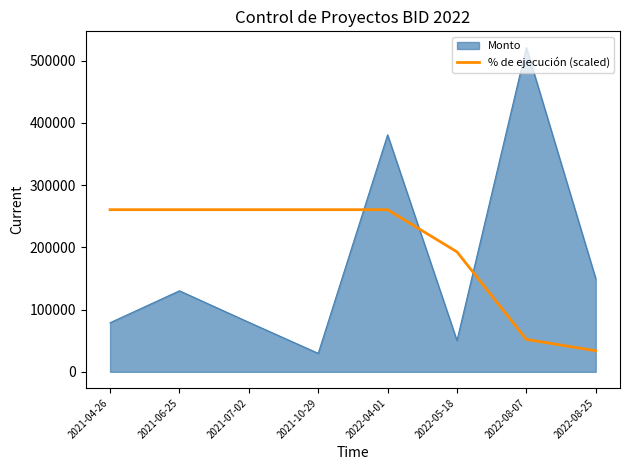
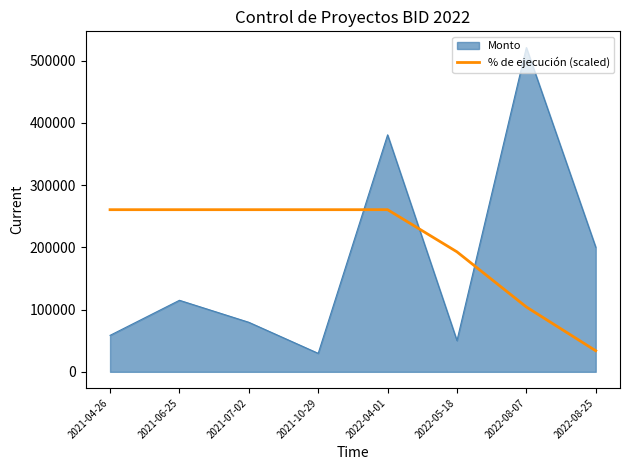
  {
    "Monto": {
-     "2021-04-26": 80000,
-     "2021-06-25": 130000,
+     "2021-04-26": 60000,
+     "2021-06-25": 110000,
      "2021-07-02": 80000,
      "2021-10-29": 30000,
      "2022-04-01": 380000,
      "2022-05-18": 50000,
-     "2022-08-25": 150000
+     "2022-08-25": 200000
    },
    "% de ejecución (scaled)": {
      "2021-04-26": 260000,
      "2021-06-25": 260000,
      "2021-07-02": 260000,
      "2021-10-29": 260000,
      "2022-04-01": 260000,
      "2022-05-18": 190000,
-     "2022-08-07": 50000,
+     "2022-08-07": 100000,
      "2022-08-25": 30000
    }
  }
